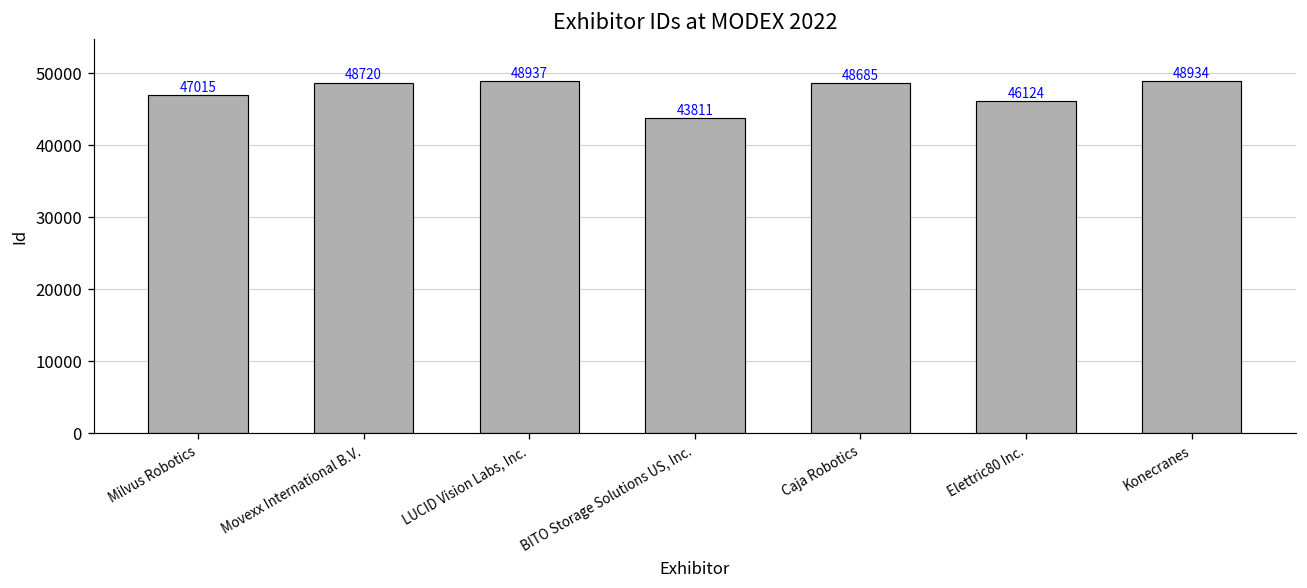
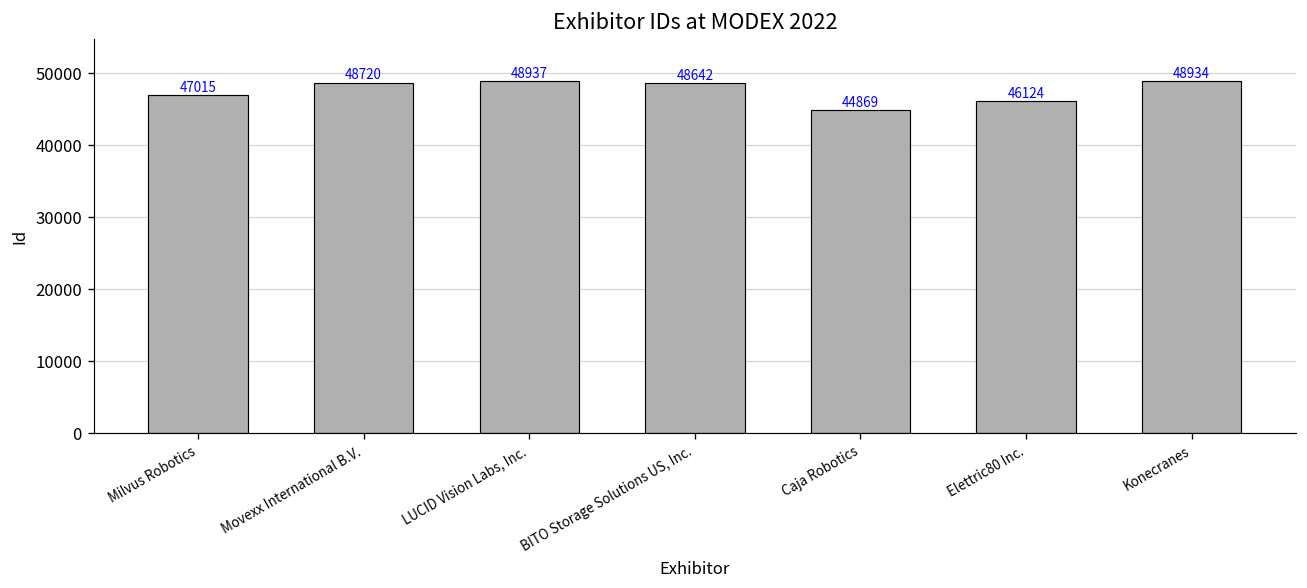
  {
    "Milvus Robotics": 47015,
    "Movexx International B.V.": 48720,
    "LUCID Vision Labs, Inc.": 48937,
-   "BITO Storage Solutions US, Inc.": 43811,
-   "Caja Robotics": 48685,
+   "BITO Storage Solutions US, Inc.": 48642,
+   "Caja Robotics": 44869,
    "Elettric80 Inc.": 46124,
    "Konecranes": 48934
  }
